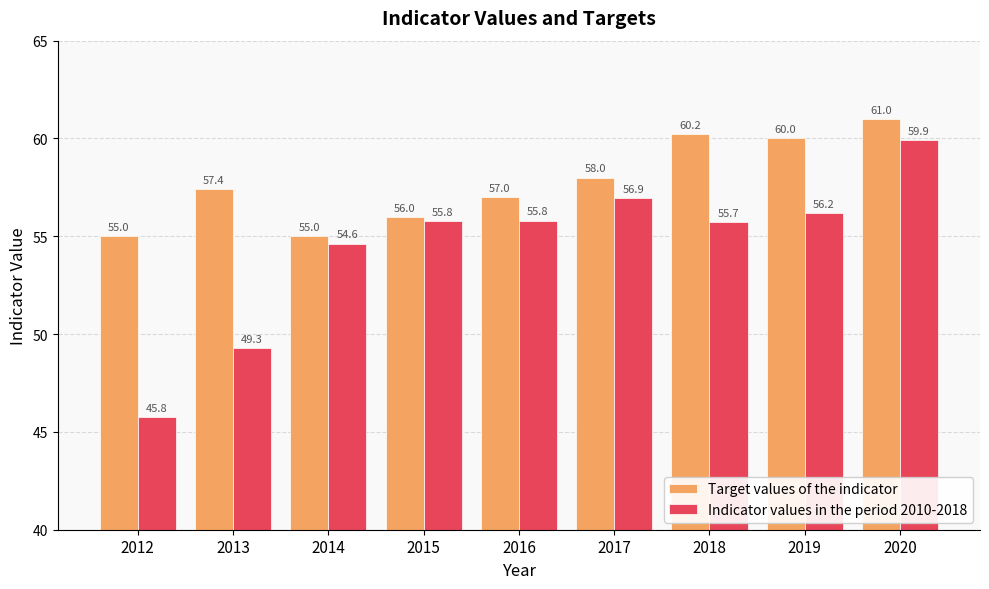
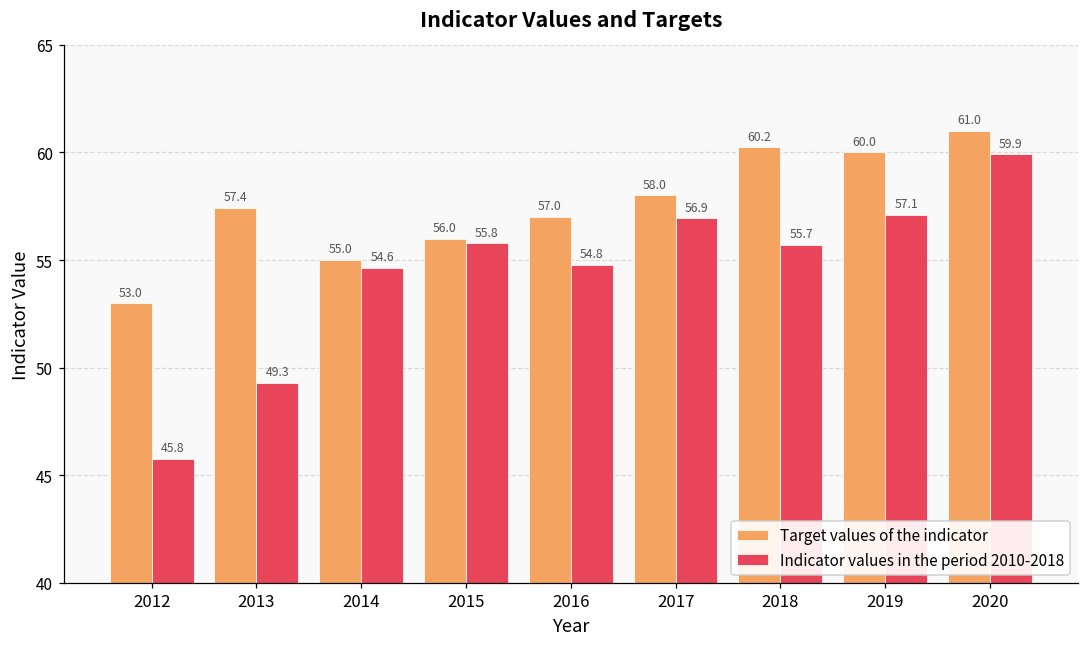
  {
    "Target values of the indicator": {
-     "2012": 55.0,
+     "2012": 53.0,
      "2013": 57.4,
      "2014": 55.0,
      "2015": 56.0,
      "2016": 57.0,
      "2017": 58.0,
      "2018": 60.2,
      "2019": 60.0,
      "2020": 61.0
    },
    "Indicator values in the period 2010-2018": {
      "2012": 45.8,
      "2013": 49.3,
      "2014": 54.6,
      "2015": 55.8,
-     "2016": 55.8,
+     "2016": 54.8,
      "2017": 56.9,
      "2018": 55.7,
-     "2019": 56.2,
+     "2019": 57.1,
      "2020": 59.9
    }
  }
